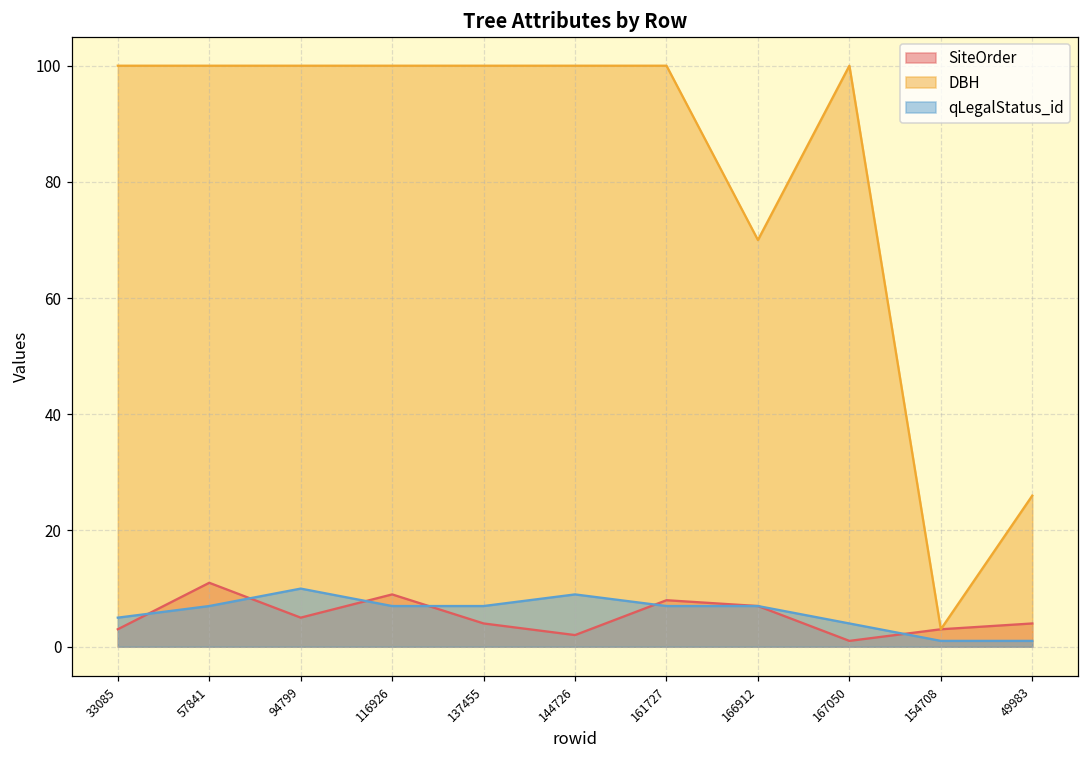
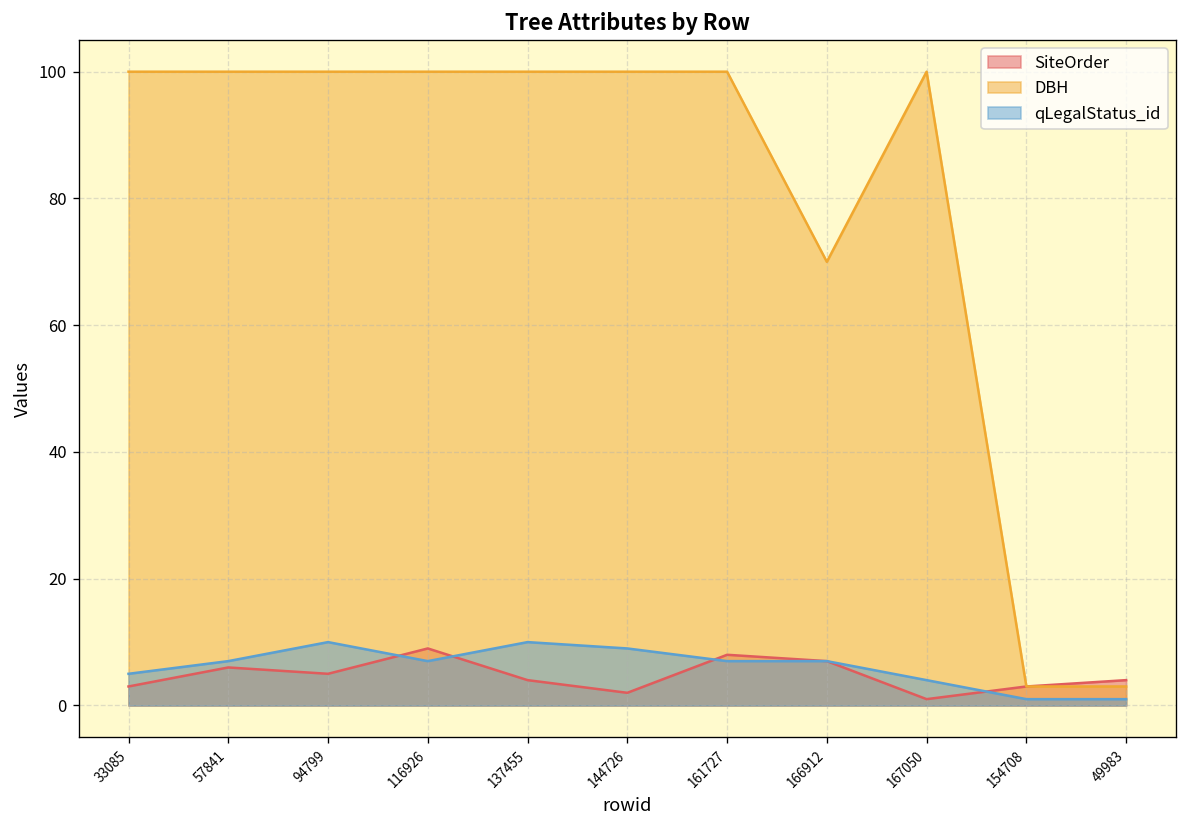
  {
    "SiteOrder": {
      "33085": 3,
-     "57841": 11,
+     "57841": 6,
      "94799": 5,
      "116926": 9,
      "137455": 4,
      "144726": 2,
      "161727": 8,
      "167050": 1,
      "49983": 4
    },
    "DBH": {
      "33085": 100,
      "57841": 100,
      "94799": 100,
      "116926": 100,
      "137455": 100,
      "144726": 100,
      "161727": 100,
      "166912": 70,
      "167050": 100,
-     "49983": 26
+     "49983": 3
    },
    "qLegalStatus_id": {
      "33085": 5,
      "57841": 7,
      "94799": 10,
      "116926": 7,
-     "137455": 7,
+     "137455": 10,
      "144726": 9,
      "161727": 7,
      "167050": 4,
      "154708": 1,
      "49983": 1
    }
  }
